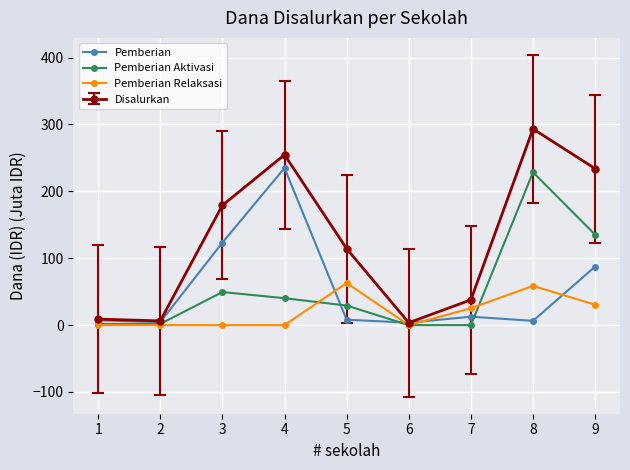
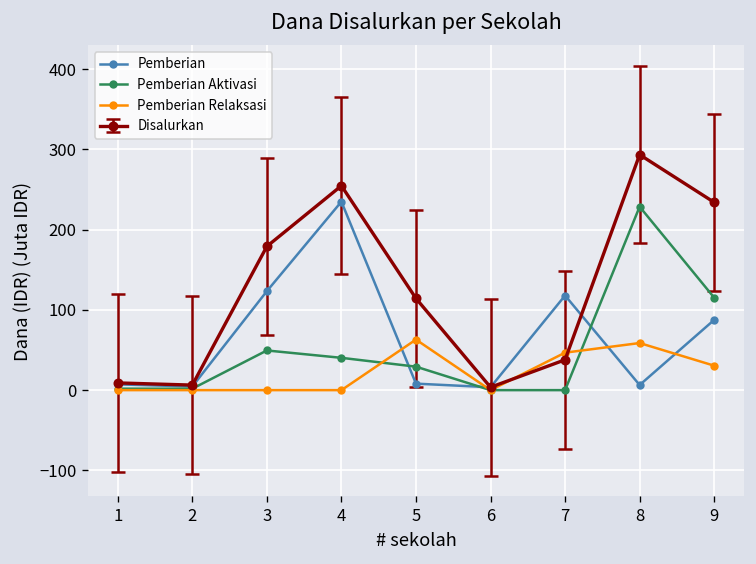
  {
    "Pemberian": {
      "3": 120,
      "4": 230,
      "5": 10,
-     "7": 10,
+     "7": 120,
      "8": 10,
      "9": 90
    },
    "Pemberian Aktivasi": {
      "3": 50,
      "4": 40,
      "5": 30,
      "7": 0,
      "8": 230,
-     "9": 140
+     "9": 120
    },
    "Pemberian Relaksasi": {
      "3": 0,
      "4": 0,
      "5": 60,
-     "7": 30,
+     "7": 50,
      "8": 60,
      "9": 30
    }
  }
